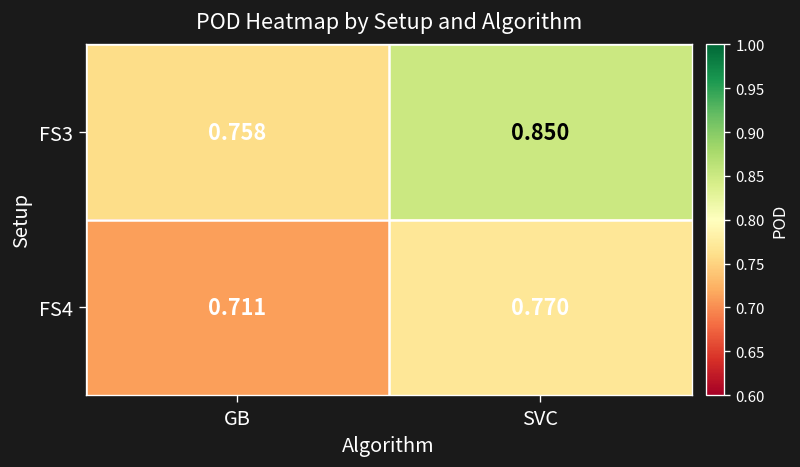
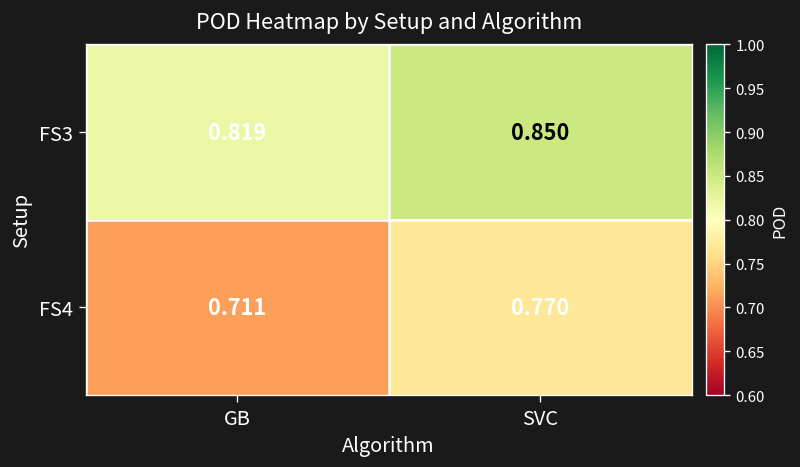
  {
    "FS3": {
-     "GB": 0.758,
+     "GB": 0.819,
      "SVC": 0.850
    },
    "FS4": {
      "GB": 0.711,
      "SVC": 0.770
    }
  }
